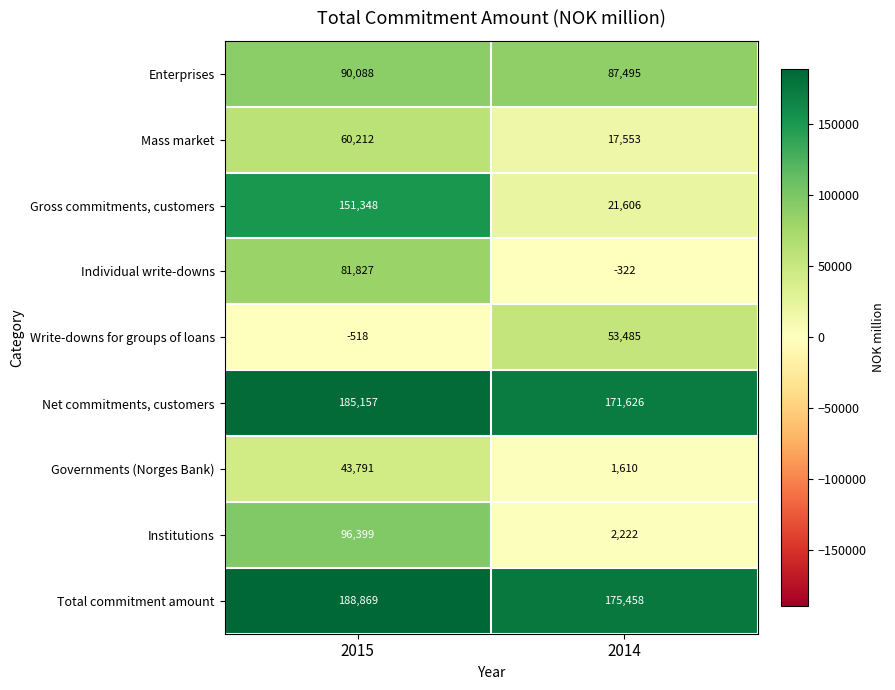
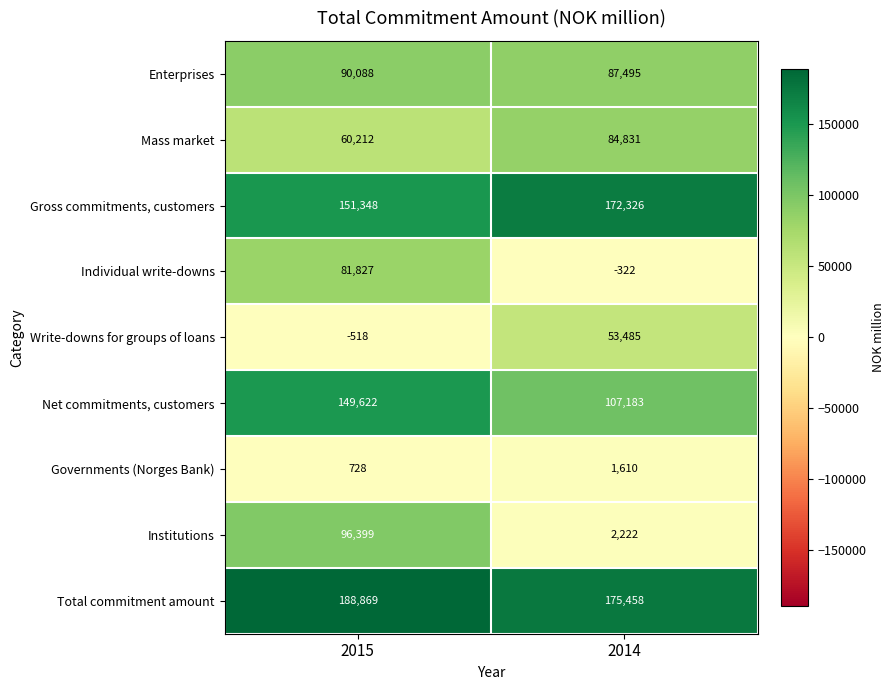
  {
    "Enterprises": {
      "2015": "90,088",
      "2014": "87,495"
    },
    "Mass market": {
      "2015": "60,212",
-     "2014": "17,553"
+     "2014": "84,831"
    },
    "Gross commitments, customers": {
      "2015": "151,348",
-     "2014": "21,606"
+     "2014": "172,326"
    },
    "Individual write-downs": {
      "2015": "81,827",
      "2014": "-322"
    },
    "Write-downs for groups of loans": {
      "2015": "-518",
      "2014": "53,485"
    },
    "Net commitments, customers": {
-     "2015": "185,157",
-     "2014": "171,626"
+     "2015": "149,622",
+     "2014": "107,183"
    },
    "Governments (Norges Bank)": {
-     "2015": "43,791",
+     "2015": "728",
      "2014": "1,610"
    },
    "Institutions": {
      "2015": "96,399",
      "2014": "2,222"
    },
    "Total commitment amount": {
      "2015": "188,869",
      "2014": "175,458"
    }
  }
